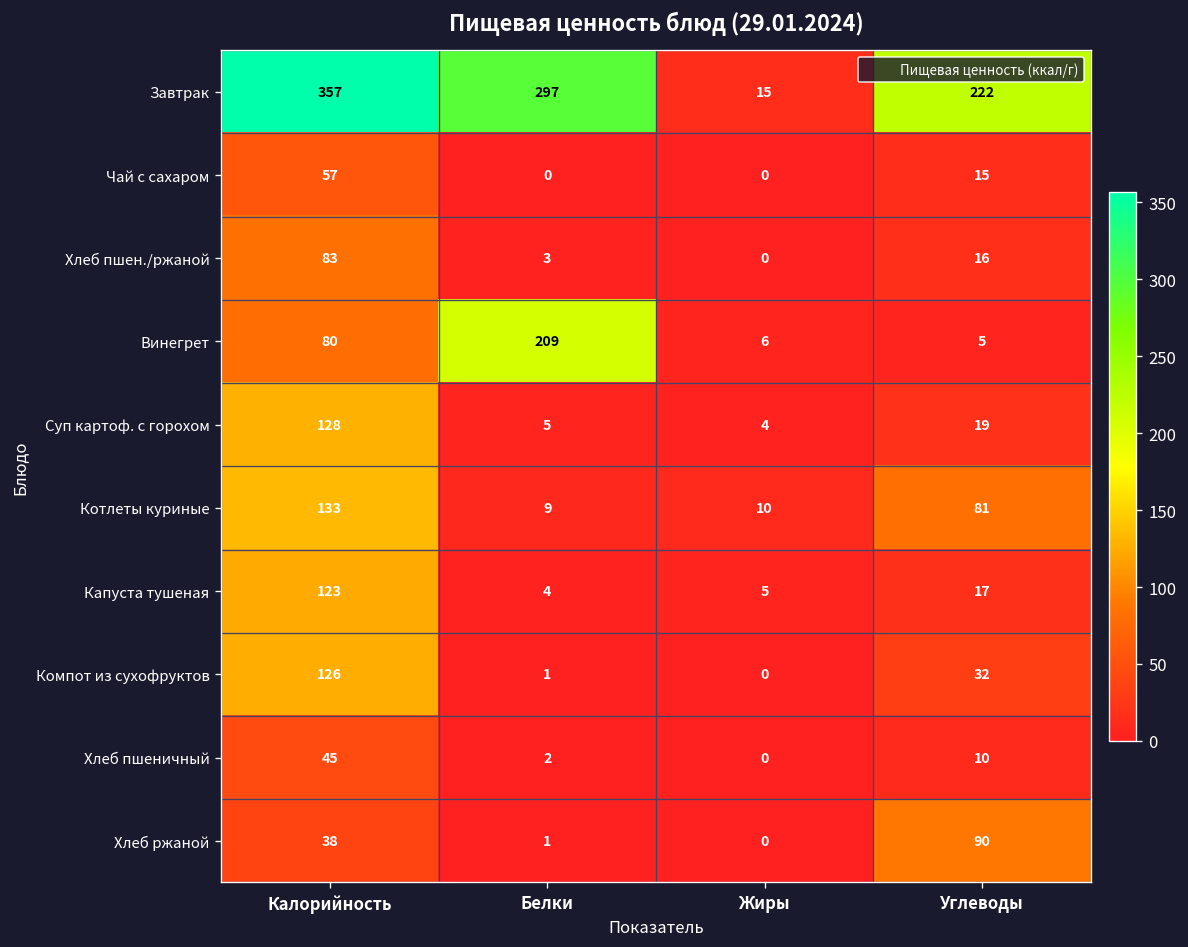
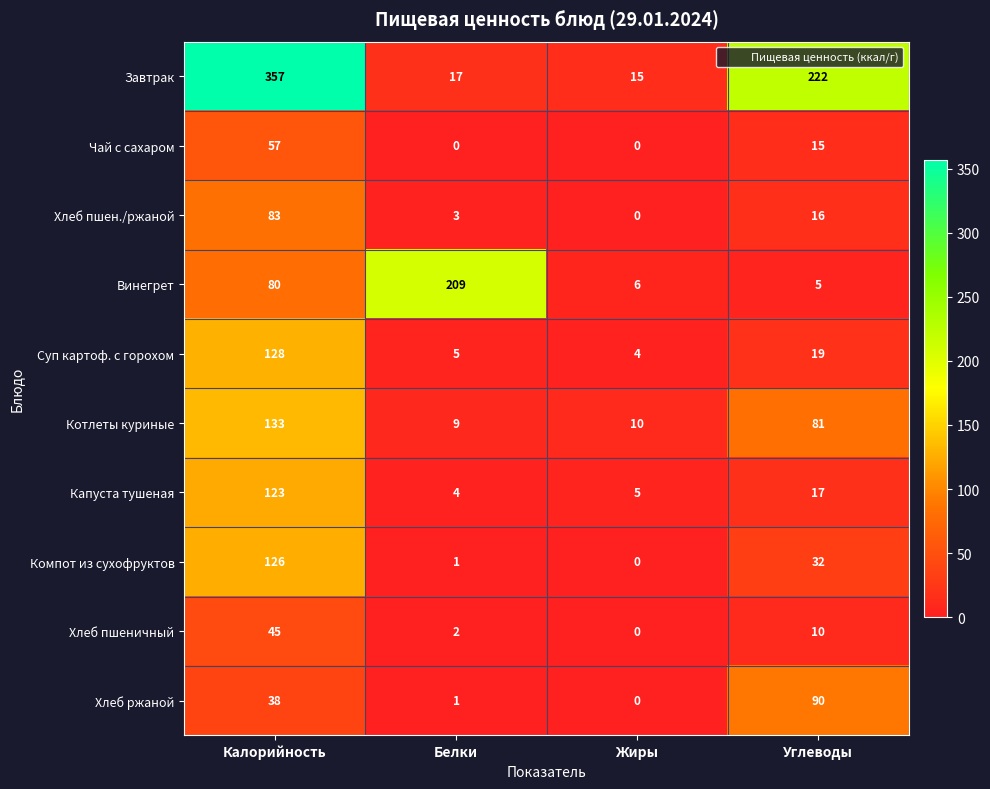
  {
    "Завтрак": {
      "Калорийность": 357,
-     "Белки": 297,
+     "Белки": 17,
      "Жиры": 15,
      "Углеводы": 222
    },
    "Чай с сахаром": {
      "Калорийность": 57,
      "Белки": 0,
      "Жиры": 0,
      "Углеводы": 15
    },
    "Хлеб пшен./ржаной": {
      "Калорийность": 83,
      "Белки": 3,
      "Жиры": 0,
      "Углеводы": 16
    },
    "Винегрет": {
      "Калорийность": 80,
      "Белки": 209,
      "Жиры": 6,
      "Углеводы": 5
    },
    "Суп картоф. с горохом": {
      "Калорийность": 128,
      "Белки": 5,
      "Жиры": 4,
      "Углеводы": 19
    },
    "Котлеты куриные": {
      "Калорийность": 133,
      "Белки": 9,
      "Жиры": 10,
      "Углеводы": 81
    },
    "Капуста тушеная": {
      "Калорийность": 123,
      "Белки": 4,
      "Жиры": 5,
      "Углеводы": 17
    },
    "Компот из сухофруктов": {
      "Калорийность": 126,
      "Белки": 1,
      "Жиры": 0,
      "Углеводы": 32
    },
    "Хлеб пшеничный": {
      "Калорийность": 45,
      "Белки": 2,
      "Жиры": 0,
      "Углеводы": 10
    },
    "Хлеб ржаной": {
      "Калорийность": 38,
      "Белки": 1,
      "Жиры": 0,
      "Углеводы": 90
    }
  }
